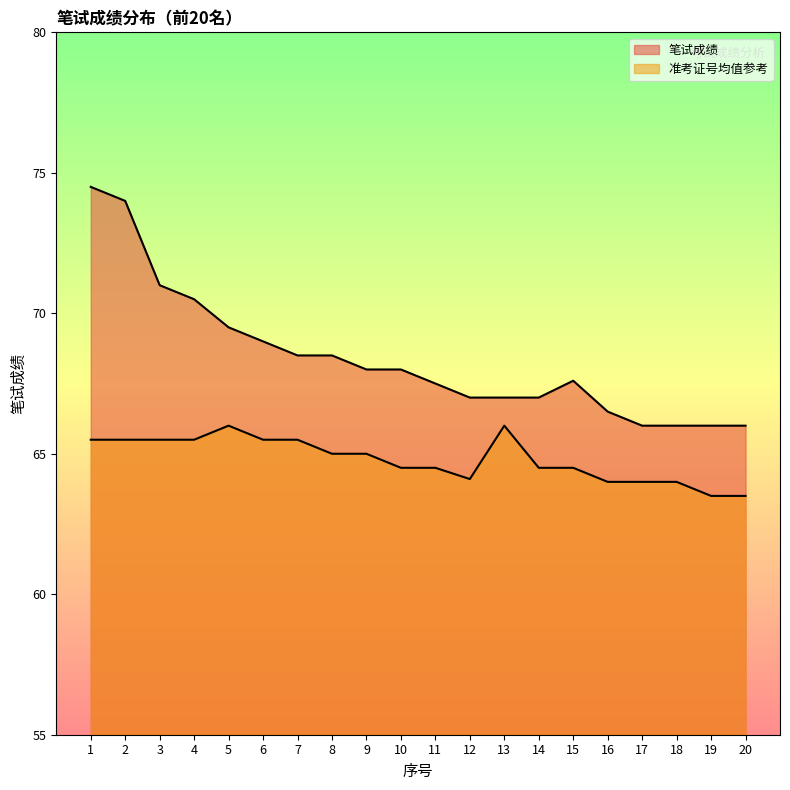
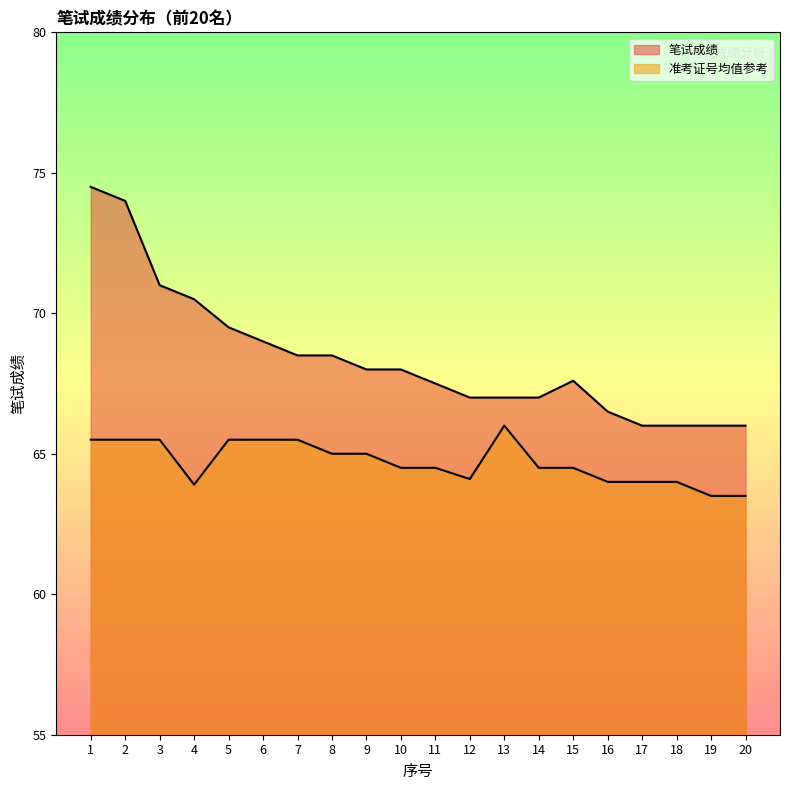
  {
    "笔试成绩": {
      "1": 74.5,
      "2": 74.0,
      "3": 71.0,
      "4": 70.5,
      "5": 69.5,
      "6": 69.0,
      "7": 68.5,
      "8": 68.5,
      "9": 68.0,
      "10": 68.0,
      "11": 67.5,
      "12": 67.0,
      "13": 67.0,
      "14": 67.0,
      "15": 67.6,
      "16": 66.5,
      "17": 66.0,
      "18": 66.0,
      "19": 66.0,
      "20": 66.0
    },
    "准考证号均值参考": {
      "1": 65.5,
      "2": 65.5,
      "3": 65.5,
-     "4": 65.5,
-     "5": 66.0,
+     "4": 63.9,
+     "5": 65.5,
      "6": 65.5,
      "7": 65.5,
      "8": 65.0,
      "9": 65.0,
      "10": 64.5,
      "11": 64.5,
      "12": 64.1,
      "13": 66.0,
      "14": 64.5,
      "15": 64.5,
      "16": 64.0,
      "17": 64.0,
      "18": 64.0,
      "19": 63.5,
      "20": 63.5
    }
  }
